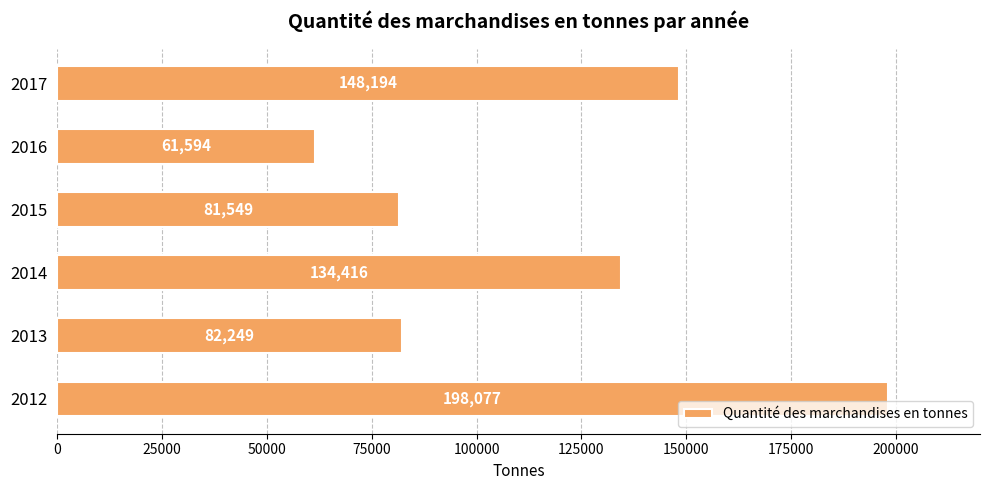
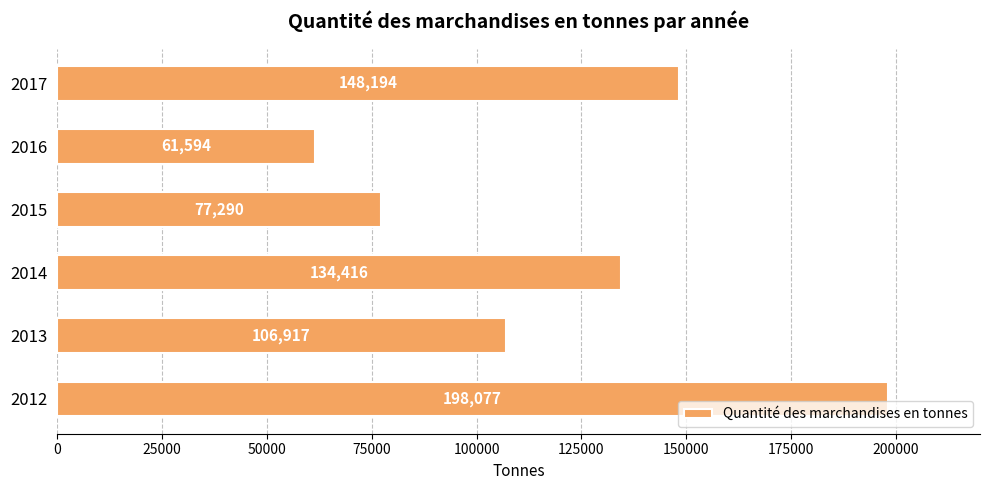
  {
    "2017": "148,194",
    "2016": "61,594",
-   "2015": "81,549",
+   "2015": "77,290",
    "2014": "134,416",
-   "2013": "82,249",
+   "2013": "106,917",
    "2012": "198,077"
  }
